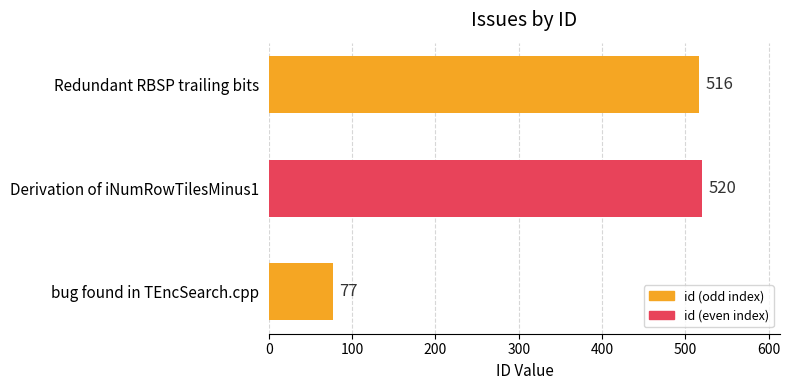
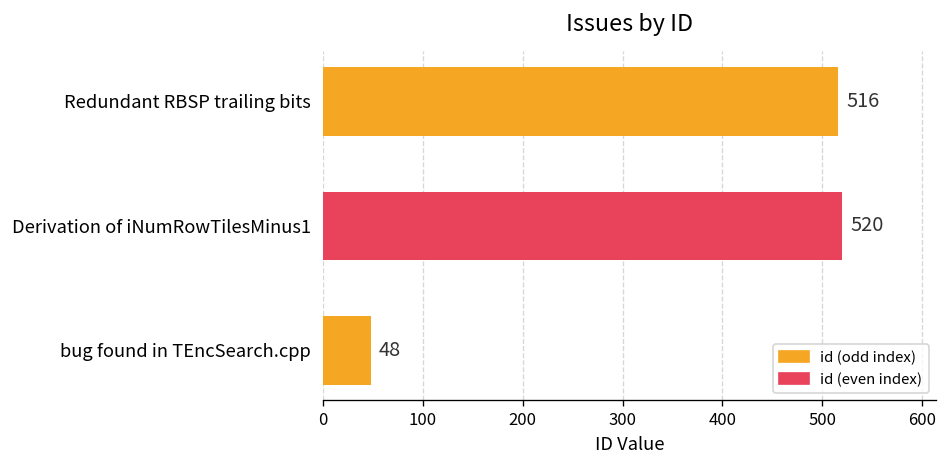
  {
    "Redundant RBSP trailing bits": 516,
    "Derivation of iNumRowTilesMinus1": 520,
-   "bug found in TEncSearch.cpp": 77
+   "bug found in TEncSearch.cpp": 48
  }
